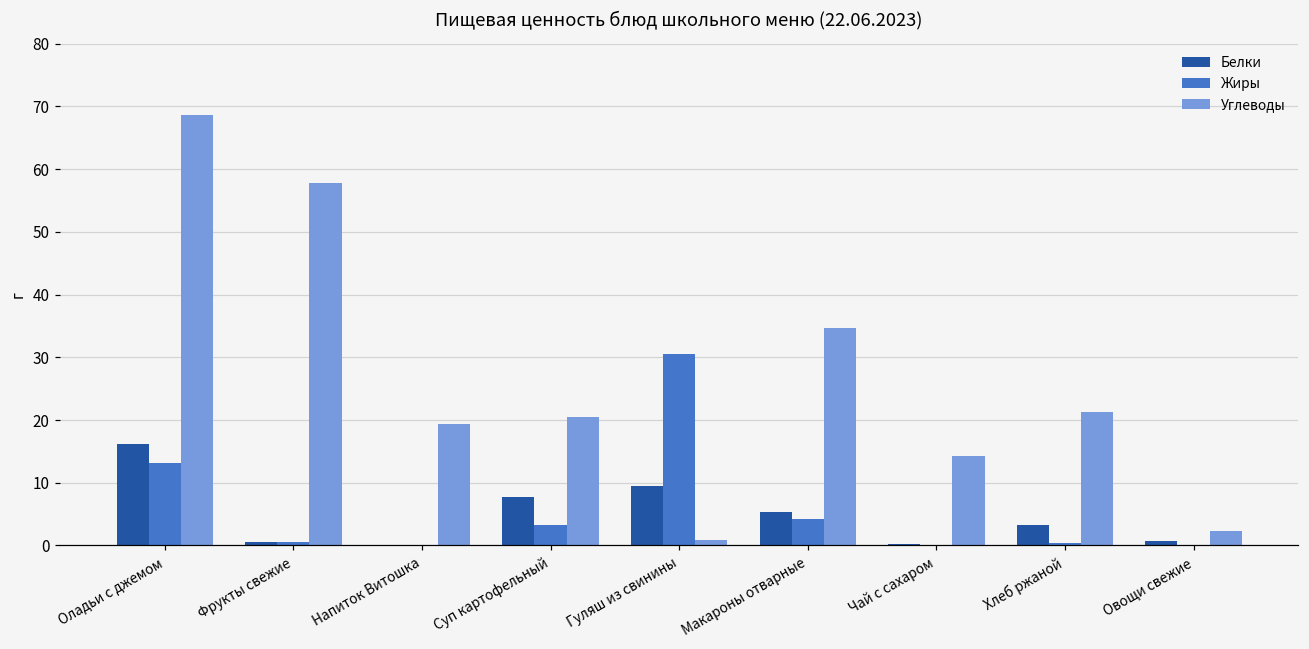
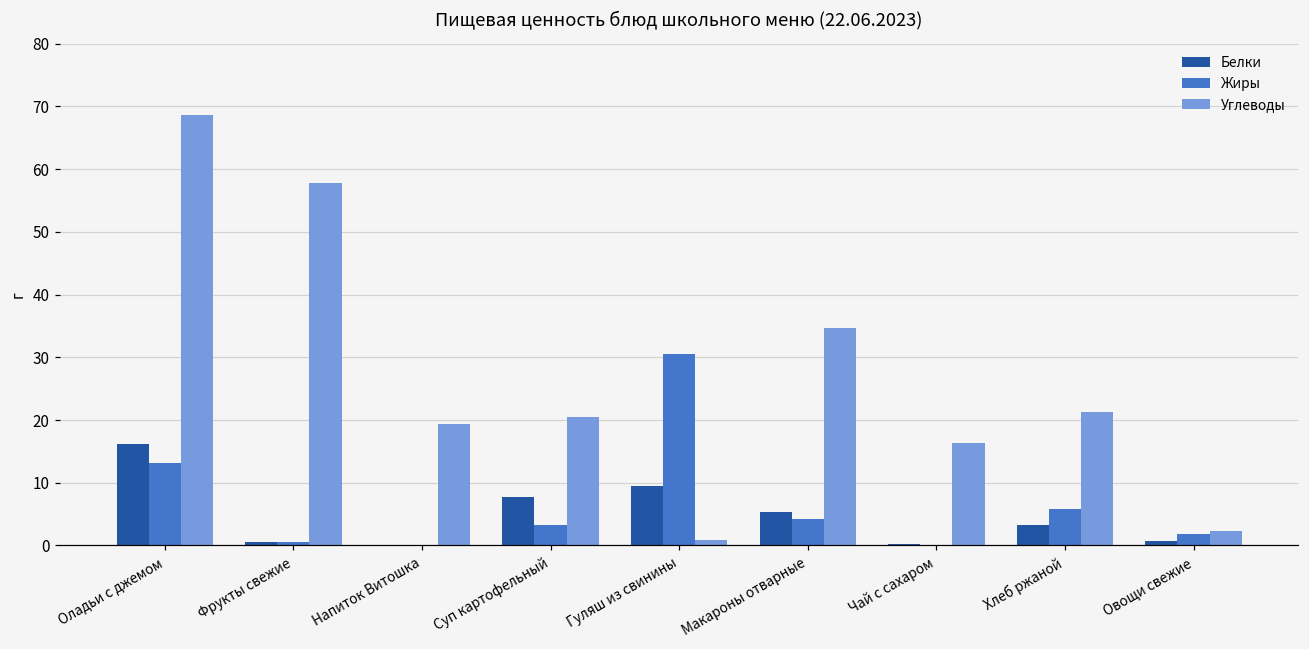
  {
    "Белки": {
      "Оладьи с джемом": 16,
      "Фрукты свежие": 1,
      "Напиток Витошка": 0,
      "Суп картофельный": 8,
      "Гуляш из свинины": 10,
      "Макароны отварные": 5,
      "Хлеб ржаной": 3,
      "Овощи свежие": 1
    },
    "Жиры": {
      "Оладьи с джемом": 13,
      "Фрукты свежие": 1,
      "Напиток Витошка": 0,
      "Суп картофельный": 3,
      "Гуляш из свинины": 31,
      "Макароны отварные": 4,
      "Чай с сахаром": 0,
-     "Хлеб ржаной": 0,
-     "Овощи свежие": 0
+     "Хлеб ржаной": 6,
+     "Овощи свежие": 2
    },
    "Углеводы": {
      "Оладьи с джемом": 69,
      "Фрукты свежие": 58,
      "Напиток Витошка": 19,
      "Суп картофельный": 21,
      "Гуляш из свинины": 1,
      "Макароны отварные": 35,
-     "Чай с сахаром": 14,
+     "Чай с сахаром": 16,
      "Хлеб ржаной": 21,
      "Овощи свежие": 2
    }
  }
